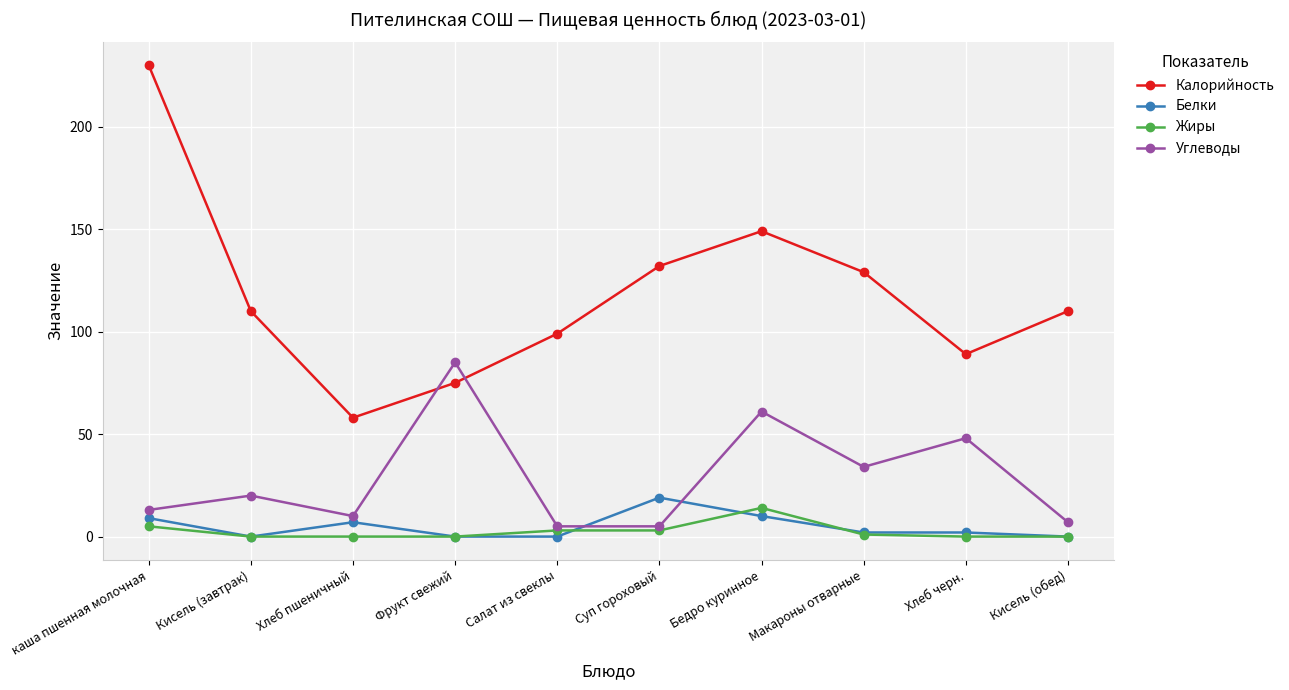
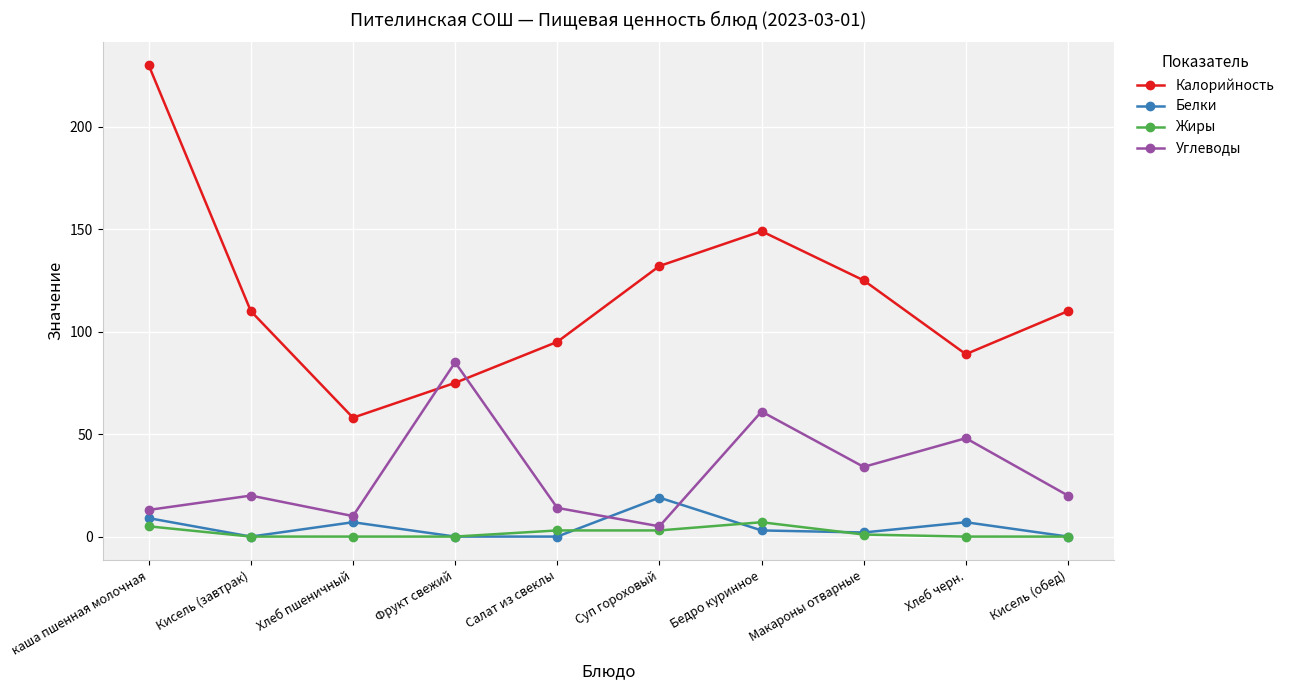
  {
    "Калорийность": {
      "каша пшенная молочная": 230,
      "Кисель (завтрак)": 110,
      "Хлеб пшеничный": 58,
      "Фрукт свежий": 75,
-     "Салат из свеклы": 99,
+     "Салат из свеклы": 95,
      "Суп гороховый": 132,
      "Бедро куринное": 149,
-     "Макароны отварные": 129,
+     "Макароны отварные": 125,
      "Хлеб черн.": 89,
      "Кисель (обед)": 110
    },
    "Белки": {
      "каша пшенная молочная": 9,
      "Хлеб пшеничный": 7,
      "Салат из свеклы": 0,
      "Суп гороховый": 19,
-     "Бедро куринное": 10,
-     "Хлеб черн.": 2
+     "Бедро куринное": 3,
+     "Хлеб черн.": 7
    },
    "Жиры": {
      "каша пшенная молочная": 5,
      "Хлеб пшеничный": 0,
      "Салат из свеклы": 3,
      "Суп гороховый": 3,
-     "Бедро куринное": 14,
+     "Бедро куринное": 7,
      "Хлеб черн.": 0
    },
    "Углеводы": {
      "каша пшенная молочная": 13,
      "Кисель (завтрак)": 20,
      "Хлеб пшеничный": 10,
      "Фрукт свежий": 85,
-     "Салат из свеклы": 5,
+     "Салат из свеклы": 14,
      "Суп гороховый": 5,
      "Бедро куринное": 61,
      "Макароны отварные": 34,
      "Хлеб черн.": 48,
-     "Кисель (обед)": 7
+     "Кисель (обед)": 20
    }
  }
